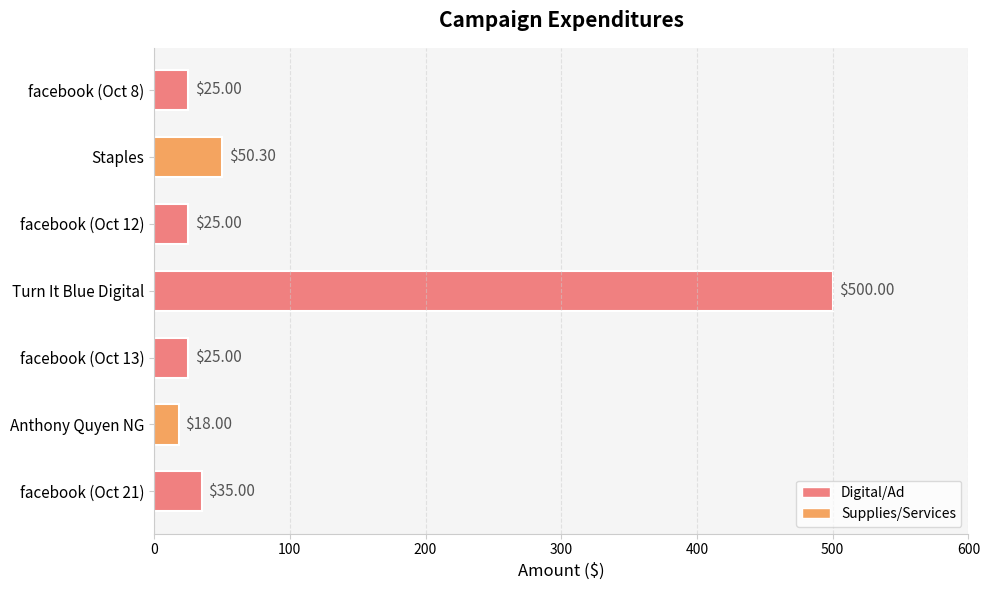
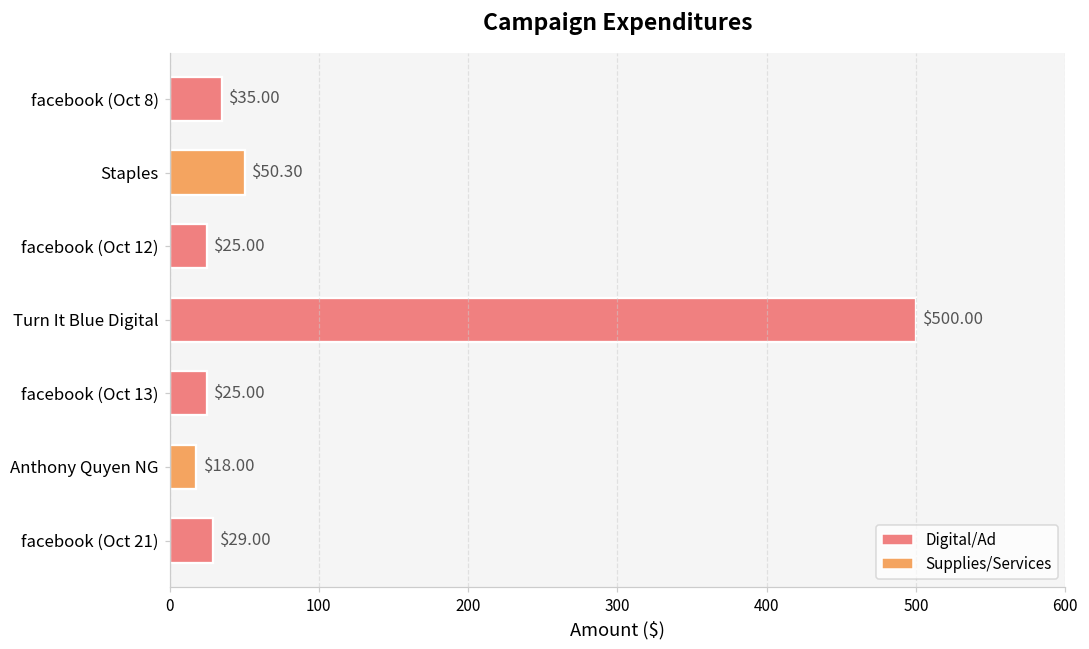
  {
-   "facebook (Oct 8)": "$25.00",
+   "facebook (Oct 8)": "$35.00",
    "Staples": "$50.30",
    "facebook (Oct 12)": "$25.00",
    "Turn It Blue Digital": "$500.00",
    "facebook (Oct 13)": "$25.00",
    "Anthony Quyen NG": "$18.00",
-   "facebook (Oct 21)": "$35.00"
+   "facebook (Oct 21)": "$29.00"
  }
